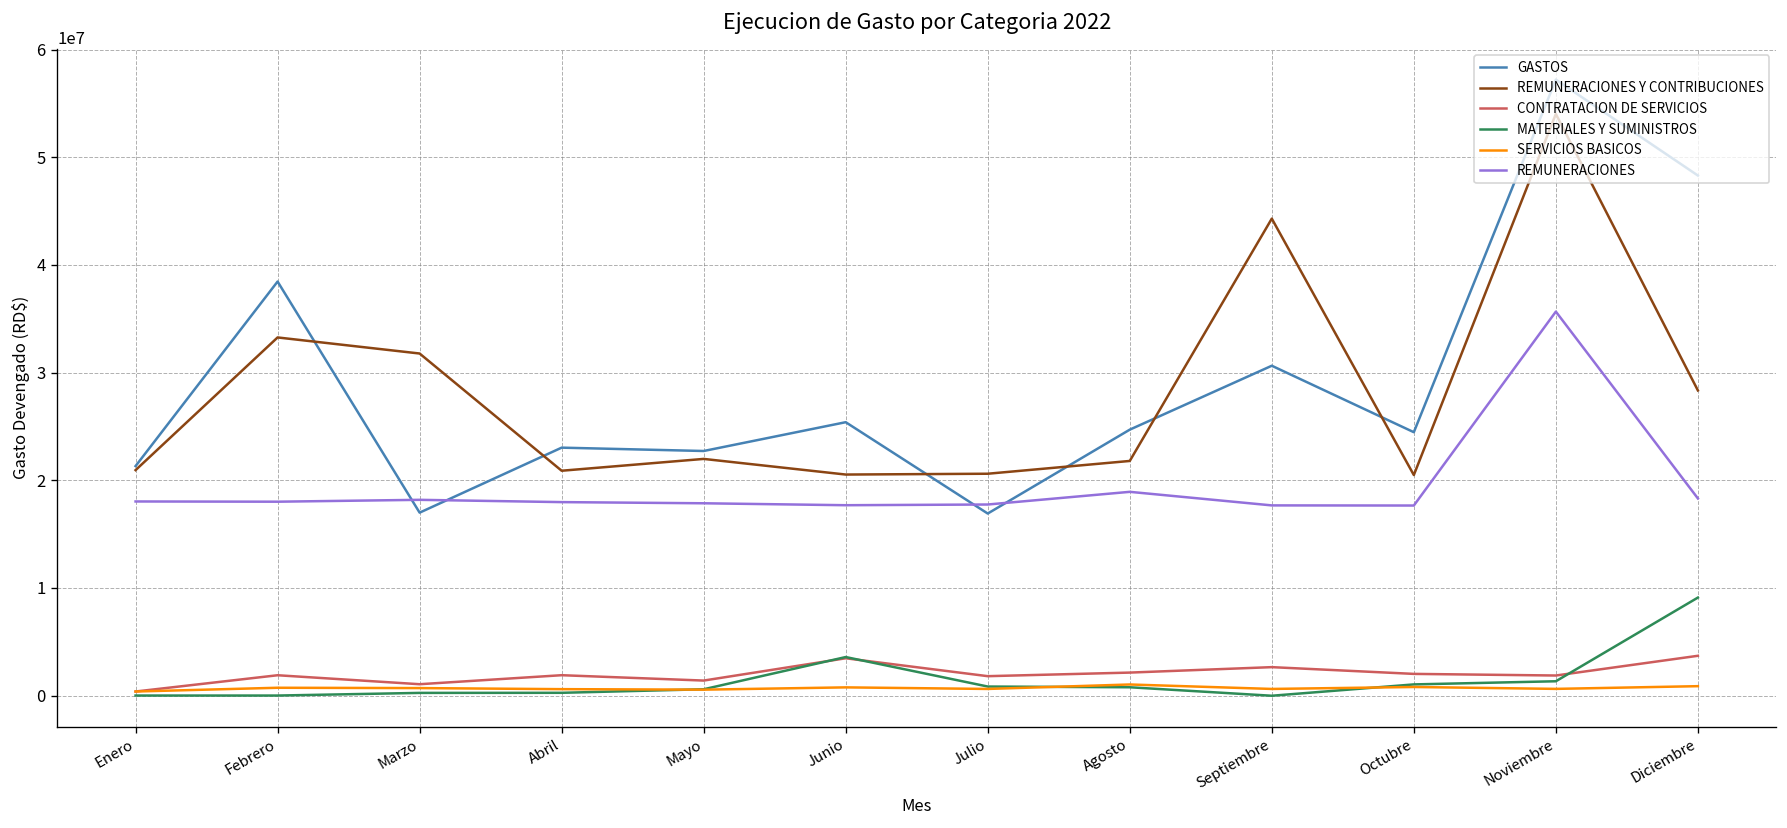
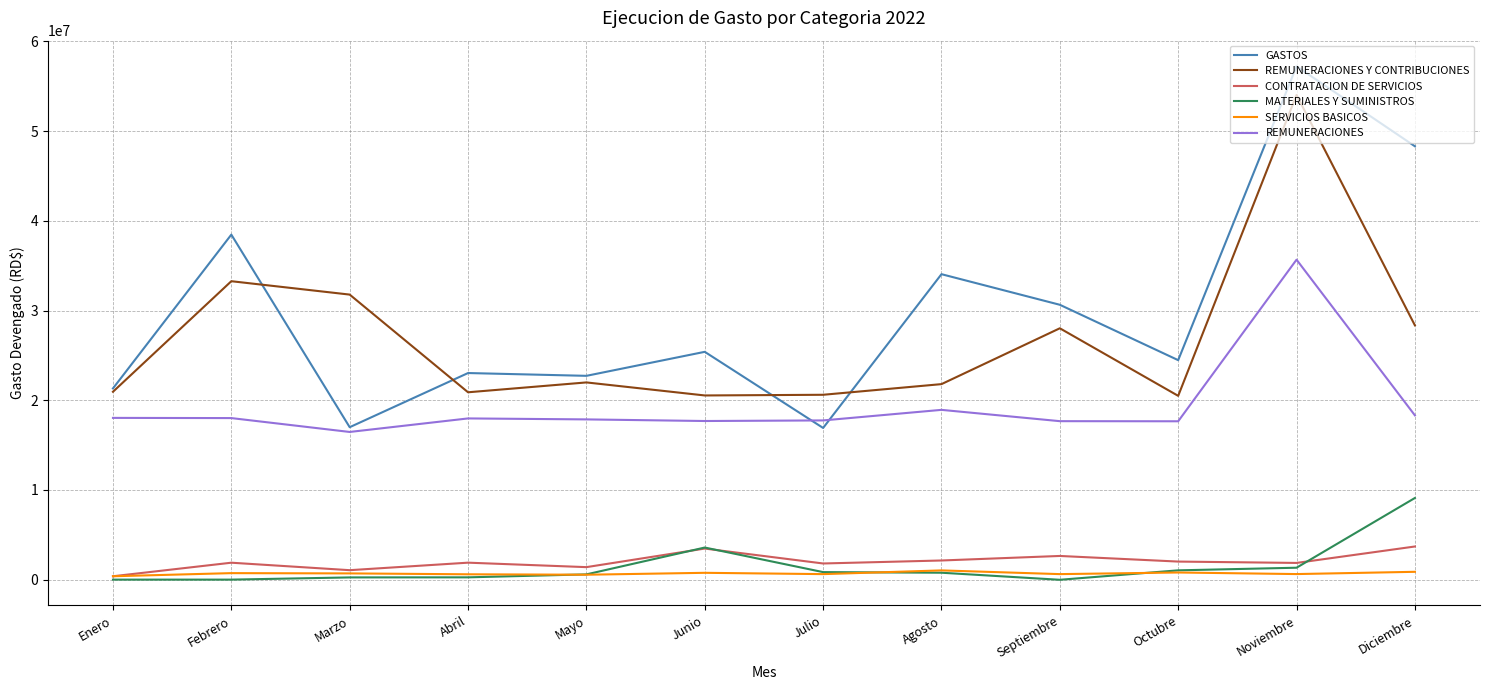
  {
    "GASTOS": {
      "Enero": 21000000,
      "Febrero": 38000000,
      "Marzo": 17000000,
      "Abril": 23000000,
      "Mayo": 23000000,
      "Junio": 25000000,
      "Julio": 17000000,
-     "Agosto": 25000000,
+     "Agosto": 34000000,
      "Septiembre": 31000000,
      "Octubre": 24000000,
      "Diciembre": 48000000
    },
    "REMUNERACIONES Y CONTRIBUCIONES": {
      "Enero": 21000000,
      "Febrero": 33000000,
      "Marzo": 32000000,
      "Abril": 21000000,
      "Mayo": 22000000,
      "Junio": 21000000,
      "Julio": 21000000,
      "Agosto": 22000000,
-     "Septiembre": 44000000,
+     "Septiembre": 28000000,
      "Octubre": 20000000,
      "Diciembre": 28000000
    },
    "CONTRATACION DE SERVICIOS": {
      "Febrero": 2000000,
      "Marzo": 1000000,
      "Abril": 2000000,
      "Mayo": 1000000,
      "Julio": 2000000,
      "Agosto": 2000000,
      "Septiembre": 3000000,
      "Octubre": 2000000,
      "Noviembre": 2000000,
      "Diciembre": 4000000
    },
    "MATERIALES Y SUMINISTROS": {
      "Enero": 0,
      "Febrero": 0,
      "Marzo": 0,
      "Abril": 0,
      "Septiembre": 0,
      "Noviembre": 1000000,
      "Diciembre": 9000000
    },
    "SERVICIOS BASICOS": {
      "Febrero": 1000000,
      "Marzo": 1000000,
      "Abril": 1000000,
      "Junio": 1000000,
      "Septiembre": 1000000,
      "Noviembre": 1000000,
      "Diciembre": 1000000
    },
    "REMUNERACIONES": {
      "Enero": 18000000,
      "Febrero": 18000000,
-     "Marzo": 18000000,
+     "Marzo": 16000000,
      "Abril": 18000000,
      "Mayo": 18000000,
      "Junio": 18000000,
      "Julio": 18000000,
      "Agosto": 19000000,
      "Septiembre": 18000000,
      "Octubre": 18000000,
      "Noviembre": 36000000,
      "Diciembre": 18000000
    }
  }
